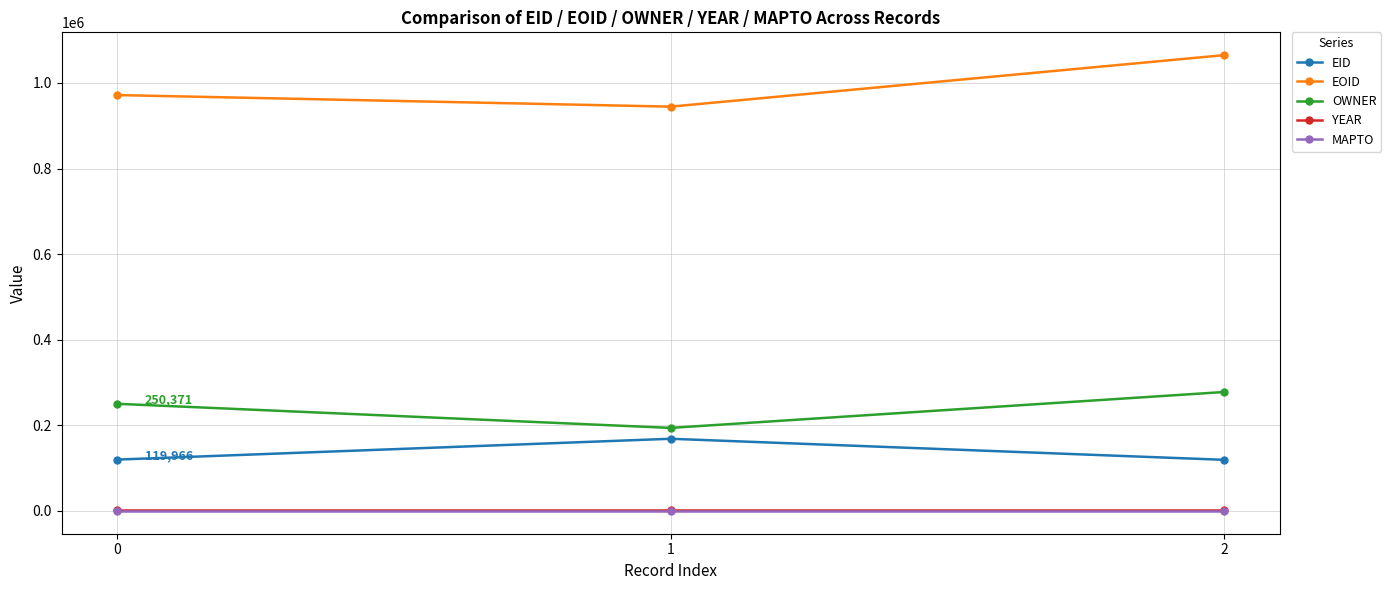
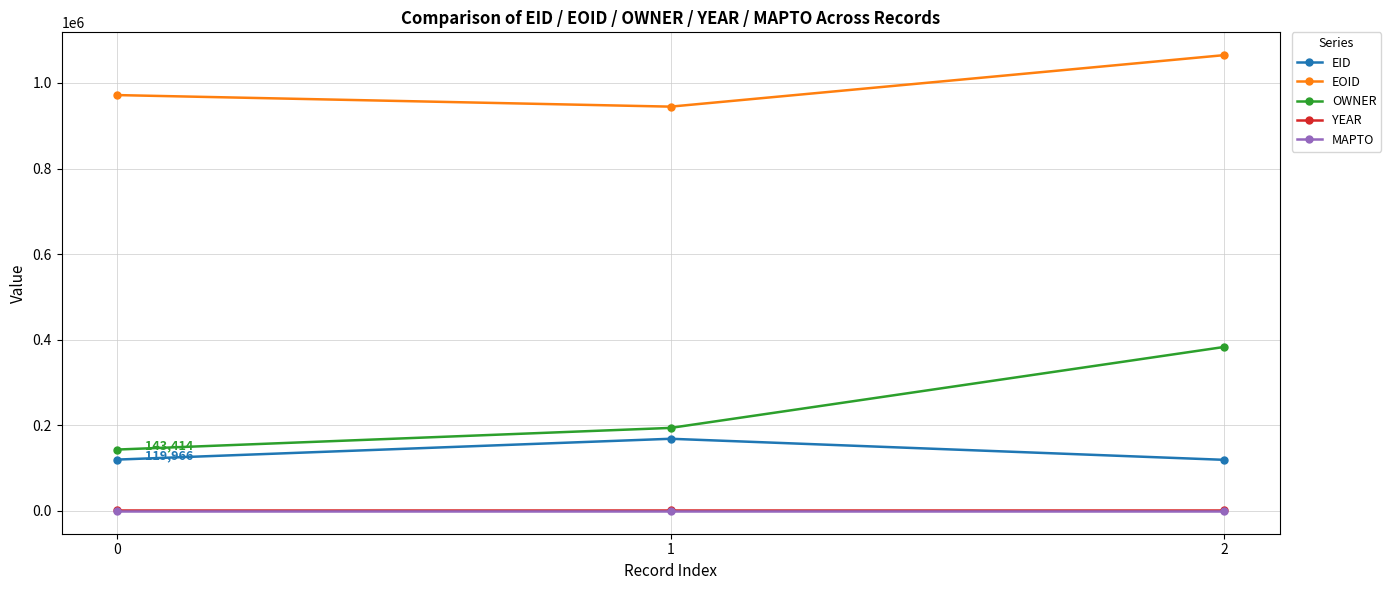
  {
    "EID": {
      "0": "120000",
      "1": "170000",
      "2": "120000"
    },
    "EOID": {
      "0": "970000",
      "1": "940000",
      "2": "1070000"
    },
    "OWNER": {
-     "0": "250,371",
-     "2": "280000"
+     "0": "143,414",
+     "2": "380000"
    }
  }
